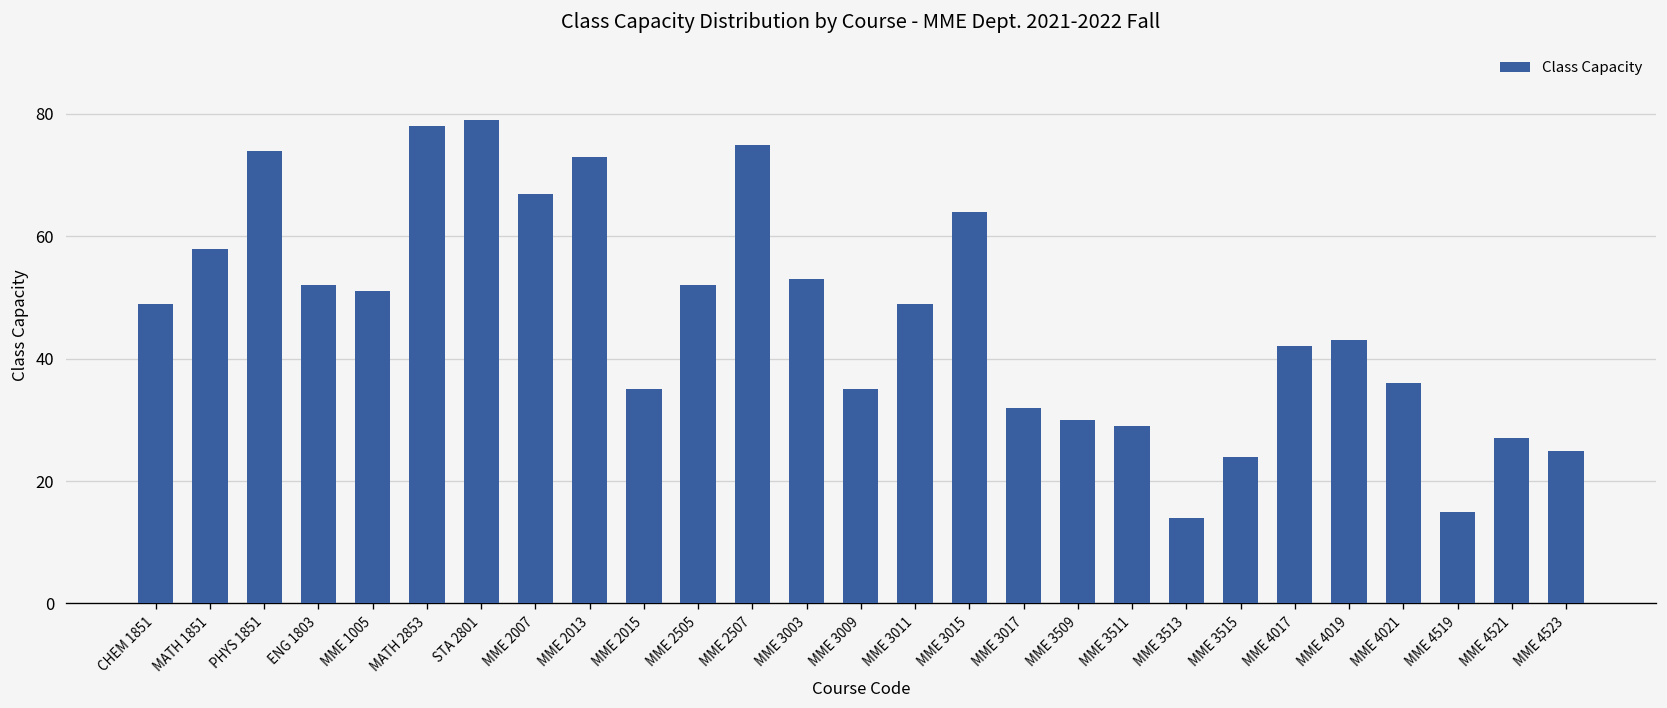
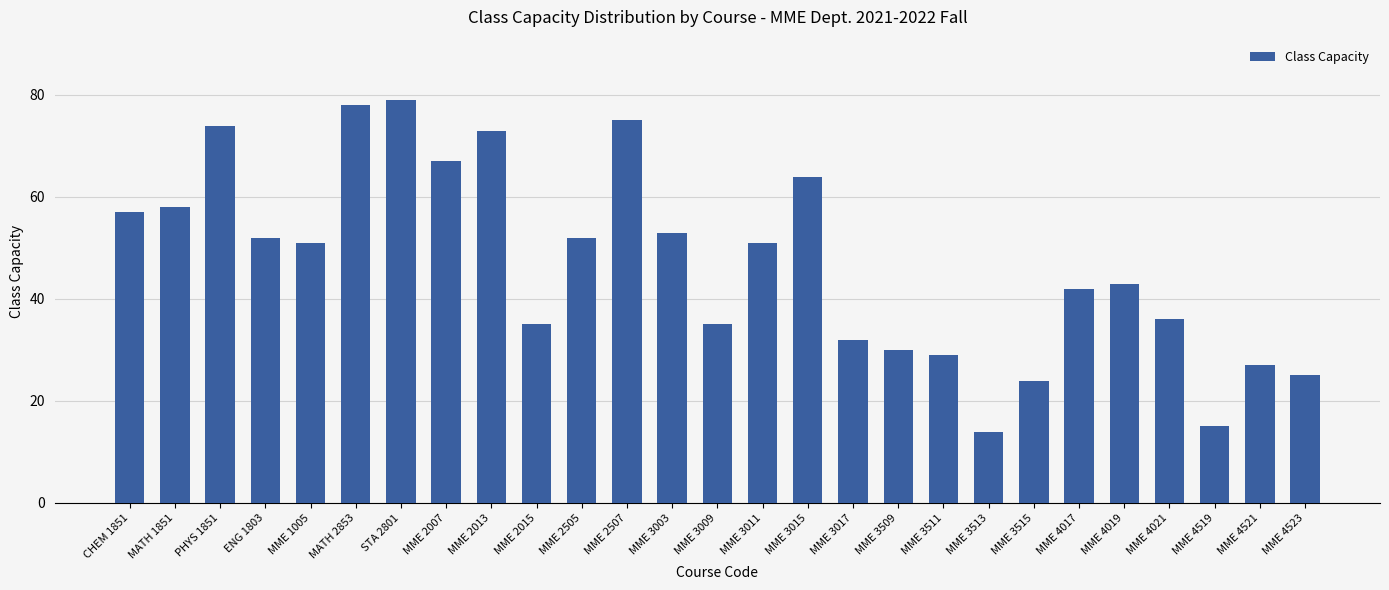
  {
-   "CHEM 1851": 49,
+   "CHEM 1851": 57,
    "MATH 1851": 58,
    "PHYS 1851": 74,
    "ENG 1803": 52,
    "MME 1005": 51,
    "MATH 2853": 78,
    "STA 2801": 79,
    "MME 2007": 67,
    "MME 2013": 73,
    "MME 2015": 35,
    "MME 2505": 52,
    "MME 2507": 75,
    "MME 3003": 53,
    "MME 3009": 35,
-   "MME 3011": 49,
+   "MME 3011": 51,
    "MME 3015": 64,
    "MME 3017": 32,
    "MME 3509": 30,
    "MME 3511": 29,
    "MME 3513": 14,
    "MME 3515": 24,
    "MME 4017": 42,
    "MME 4019": 43,
    "MME 4021": 36,
    "MME 4519": 15,
    "MME 4521": 27,
    "MME 4523": 25
  }
